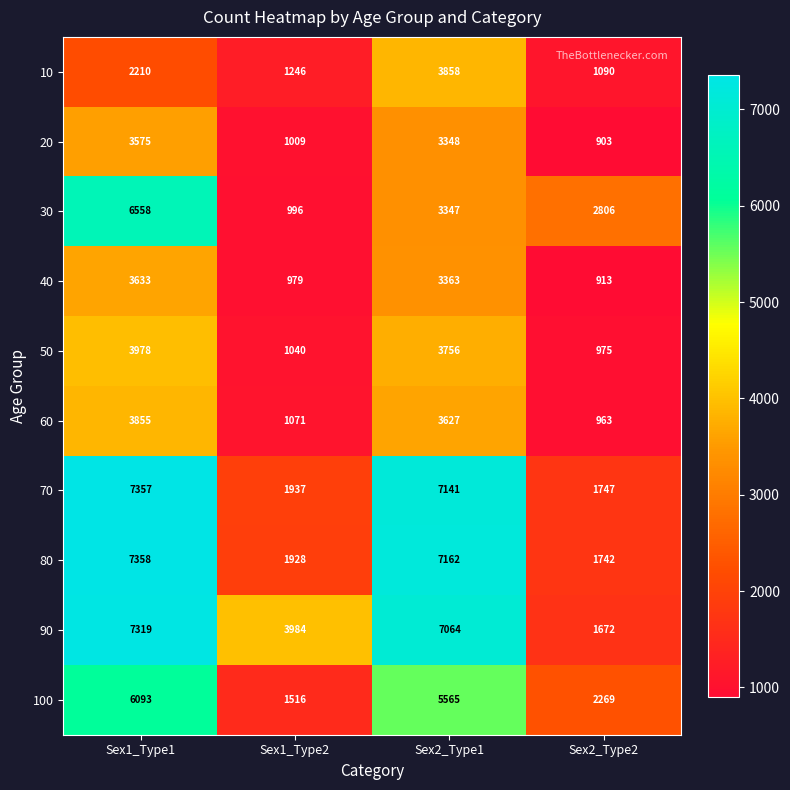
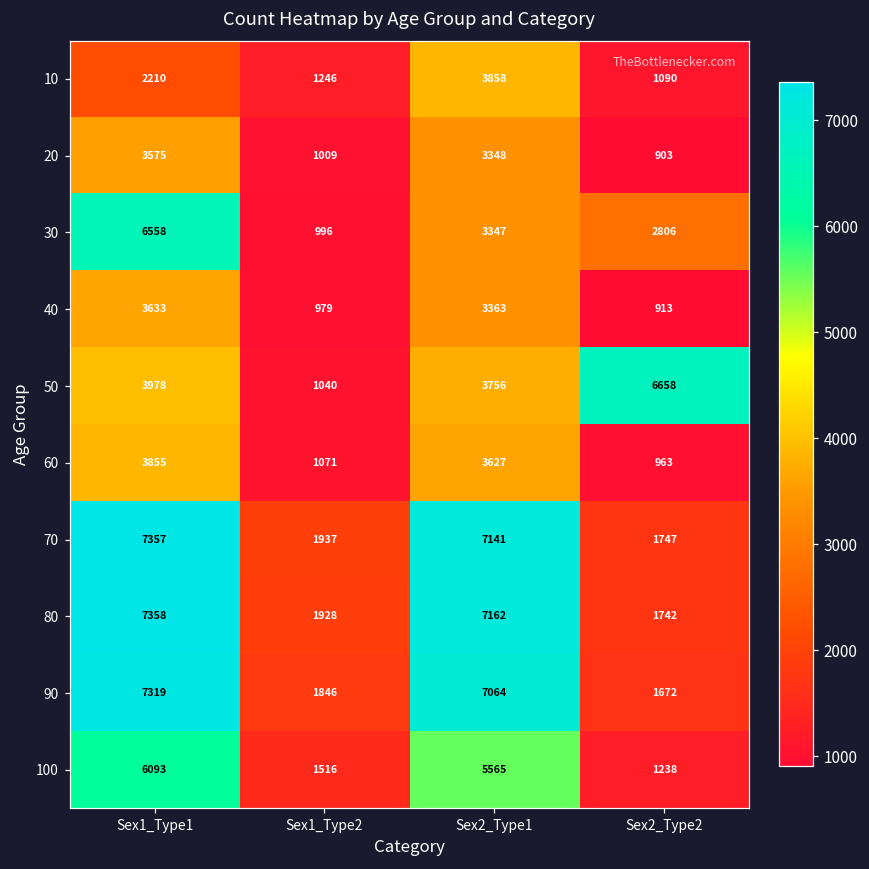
  {
    "10": {
      "Sex1_Type1": 2210,
      "Sex1_Type2": 1246,
      "Sex2_Type1": 3858
    },
    "20": {
      "Sex1_Type1": 3575,
      "Sex1_Type2": 1009,
      "Sex2_Type1": 3348,
      "Sex2_Type2": 903
    },
    "30": {
      "Sex1_Type1": 6558,
      "Sex1_Type2": 996,
      "Sex2_Type1": 3347,
      "Sex2_Type2": 2806
    },
    "40": {
      "Sex1_Type1": 3633,
      "Sex1_Type2": 979,
      "Sex2_Type1": 3363,
      "Sex2_Type2": 913
    },
    "50": {
      "Sex1_Type1": 3978,
      "Sex1_Type2": 1040,
      "Sex2_Type1": 3756,
-     "Sex2_Type2": 975
+     "Sex2_Type2": 6658
    },
    "60": {
      "Sex1_Type1": 3855,
      "Sex1_Type2": 1071,
      "Sex2_Type1": 3627,
      "Sex2_Type2": 963
    },
    "70": {
      "Sex1_Type1": 7357,
      "Sex1_Type2": 1937,
      "Sex2_Type1": 7141,
      "Sex2_Type2": 1747
    },
    "80": {
      "Sex1_Type1": 7358,
      "Sex1_Type2": 1928,
      "Sex2_Type1": 7162,
      "Sex2_Type2": 1742
    },
    "90": {
      "Sex1_Type1": 7319,
-     "Sex1_Type2": 3984,
+     "Sex1_Type2": 1846,
      "Sex2_Type1": 7064,
      "Sex2_Type2": 1672
    },
    "100": {
      "Sex1_Type1": 6093,
      "Sex1_Type2": 1516,
      "Sex2_Type1": 5565,
-     "Sex2_Type2": 2269
+     "Sex2_Type2": 1238
    }
  }
